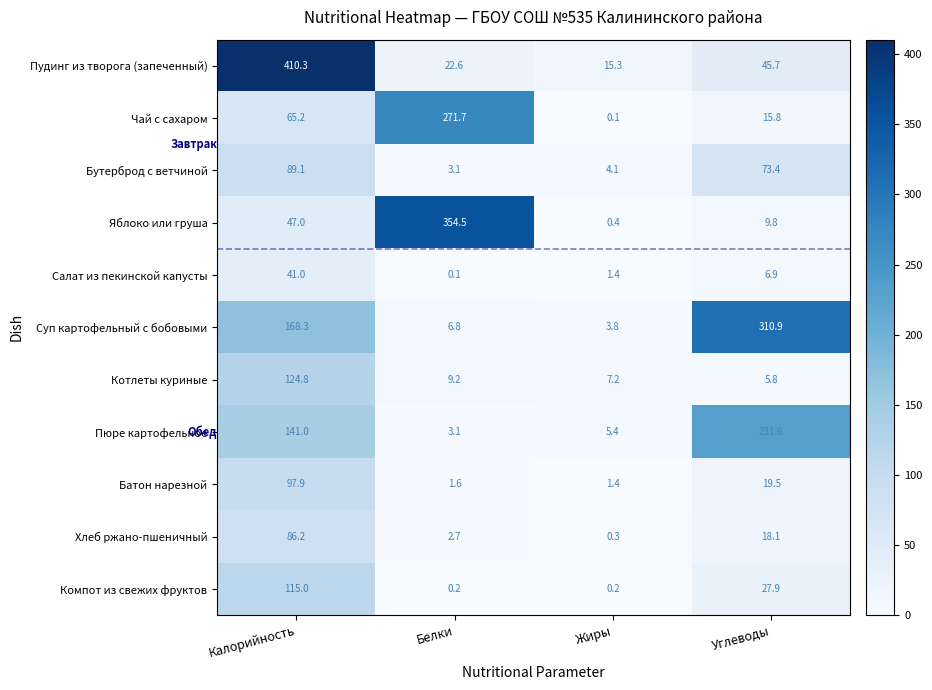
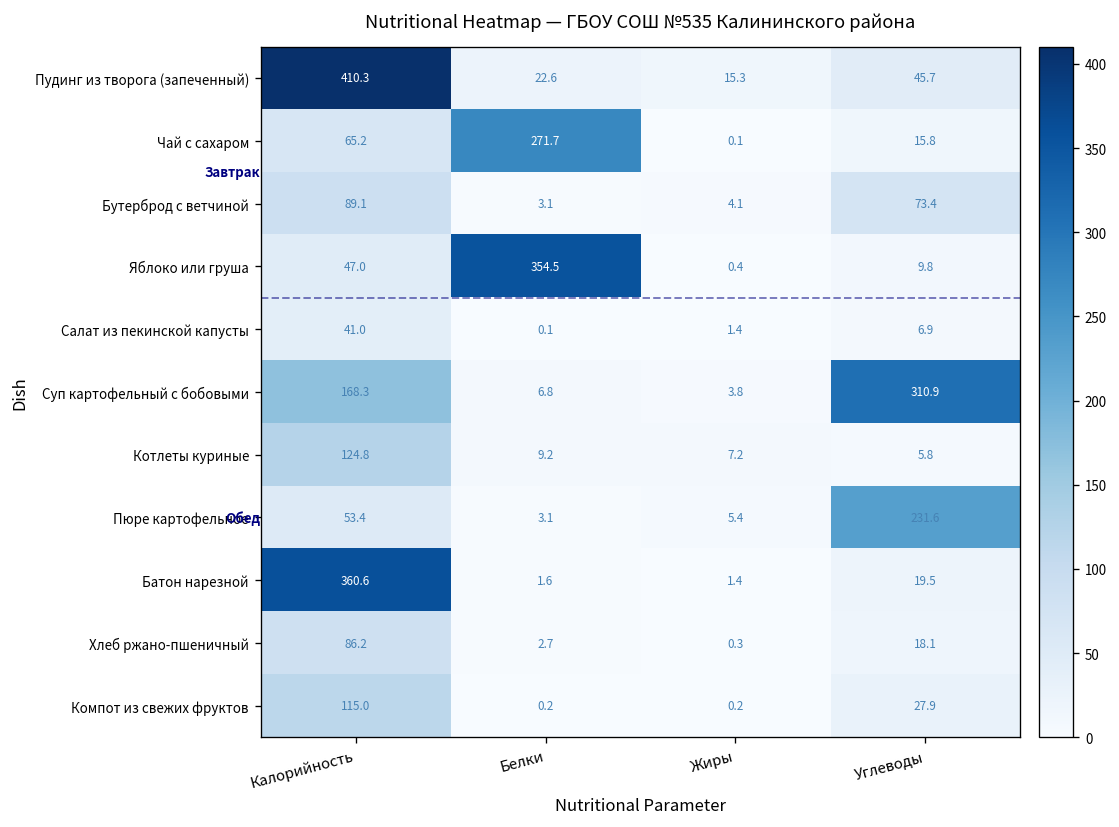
  {
    "Пудинг из творога (запеченный)": {
      "Калорийность": 410.3,
      "Белки": 22.6,
      "Жиры": 15.3,
      "Углеводы": 45.7
    },
    "Чай с сахаром": {
      "Калорийность": 65.2,
      "Белки": 271.7,
      "Жиры": 0.1,
      "Углеводы": 15.8
    },
    "Бутерброд с ветчиной": {
      "Калорийность": 89.1,
      "Белки": 3.1,
      "Жиры": 4.1,
      "Углеводы": 73.4
    },
    "Яблоко или груша": {
      "Калорийность": 47.0,
      "Белки": 354.5,
      "Жиры": 0.4,
      "Углеводы": 9.8
    },
    "Салат из пекинской капусты": {
      "Калорийность": 41.0,
      "Белки": 0.1,
      "Жиры": 1.4,
      "Углеводы": 6.9
    },
    "Суп картофельный с бобовыми": {
      "Калорийность": 168.3,
      "Белки": 6.8,
      "Жиры": 3.8,
      "Углеводы": 310.9
    },
    "Котлеты куриные": {
      "Калорийность": 124.8,
      "Белки": 9.2,
      "Жиры": 7.2,
      "Углеводы": 5.8
    },
    "Пюре картофельное": {
-     "Калорийность": 141.0,
+     "Калорийность": 53.4,
      "Белки": 3.1,
      "Жиры": 5.4
    },
    "Батон нарезной": {
-     "Калорийность": 97.9,
+     "Калорийность": 360.6,
      "Белки": 1.6,
      "Жиры": 1.4,
      "Углеводы": 19.5
    },
    "Хлеб ржано-пшеничный": {
      "Калорийность": 86.2,
      "Белки": 2.7,
      "Жиры": 0.3,
      "Углеводы": 18.1
    },
    "Компот из свежих фруктов": {
      "Калорийность": 115.0,
      "Белки": 0.2,
      "Жиры": 0.2,
      "Углеводы": 27.9
    }
  }
